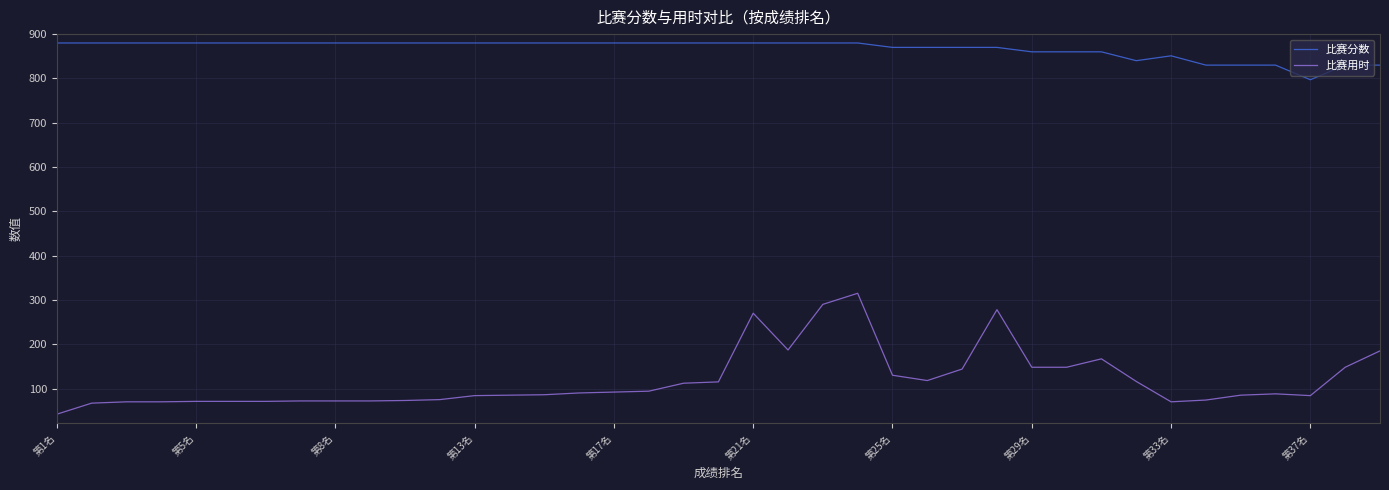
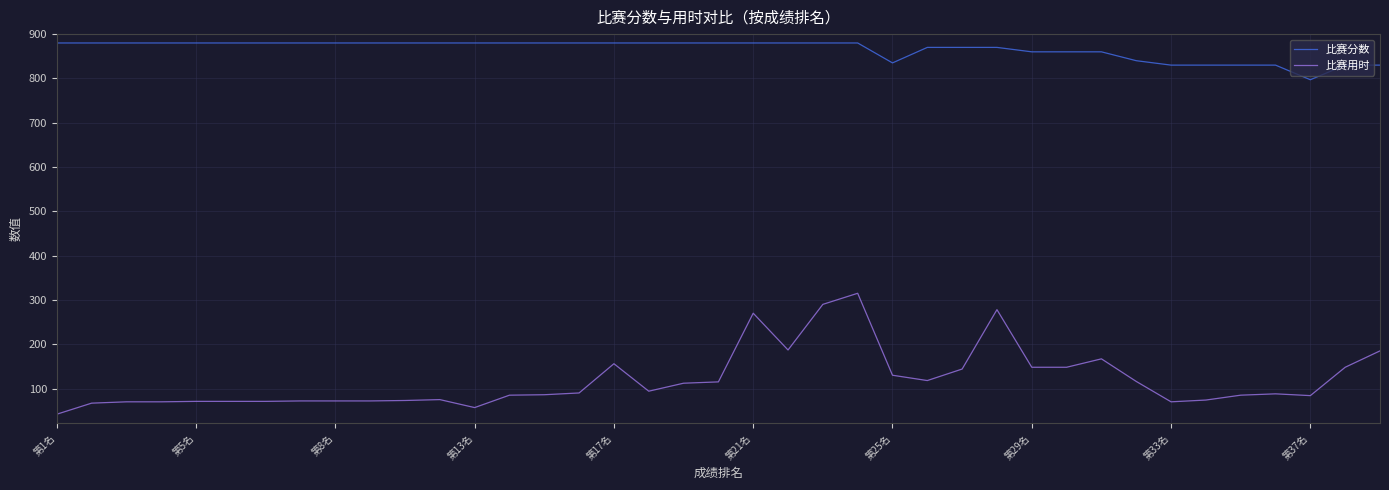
  {
    "比赛分数": {
      "第1名": 880,
      "第13名": 880,
      "第17名": 880,
      "第21名": 880,
-     "第25名": 870,
-     "第33名": 850,
+     "第25名": 840,
+     "第33名": 830,
      "第37名": 800
    },
    "比赛用时": {
      "第1名": 40,
-     "第13名": 80,
-     "第17名": 90,
+     "第13名": 60,
+     "第17名": 160,
      "第21名": 270,
      "第25名": 130,
      "第33名": 70,
      "第37名": 80
    }
  }
